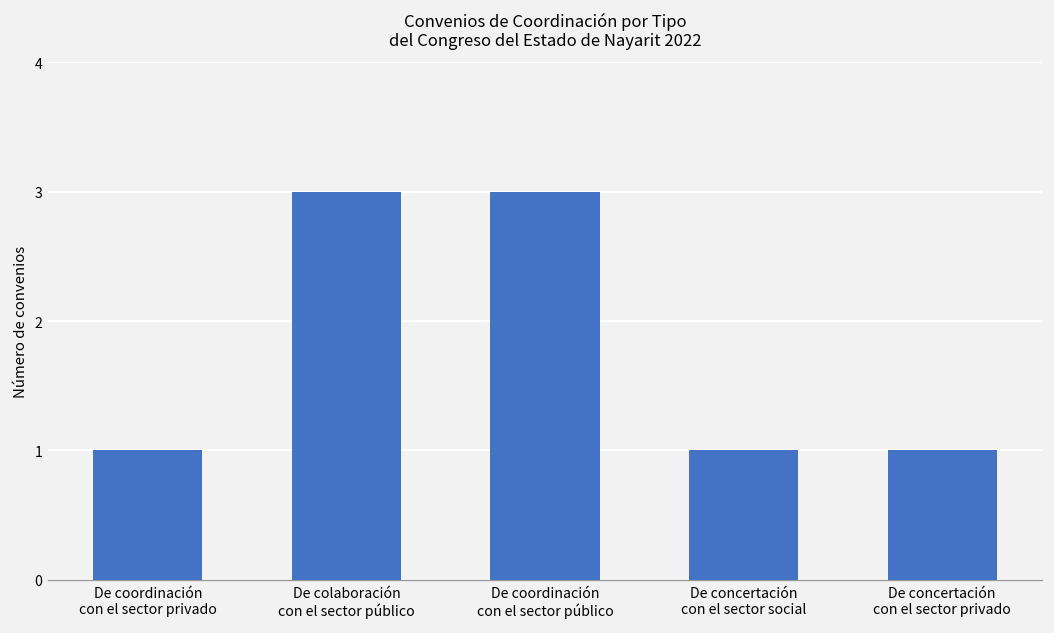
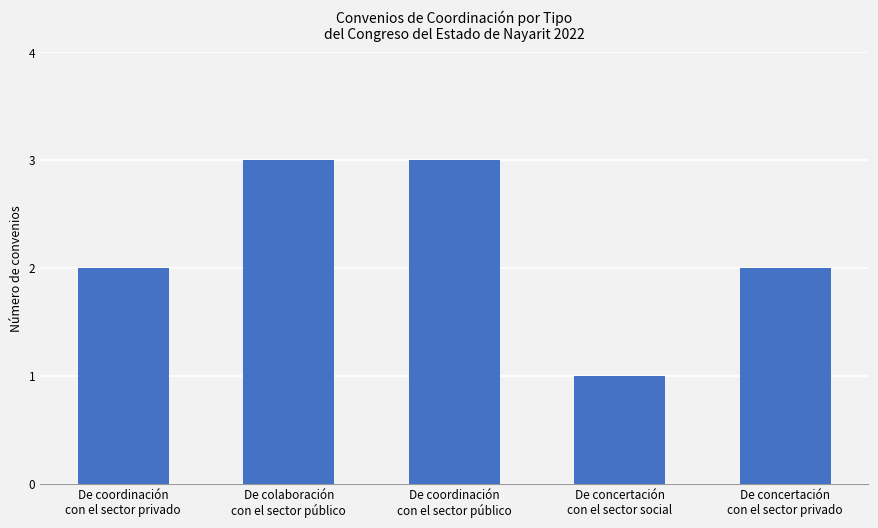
  {
-   "De coordinación con el sector privado": 1,
+   "De coordinación con el sector privado": 2,
    "De colaboración con el sector público": 3,
    "De coordinación con el sector público": 3,
    "De concertación con el sector social": 1,
-   "De concertación con el sector privado": 1
+   "De concertación con el sector privado": 2
  }
